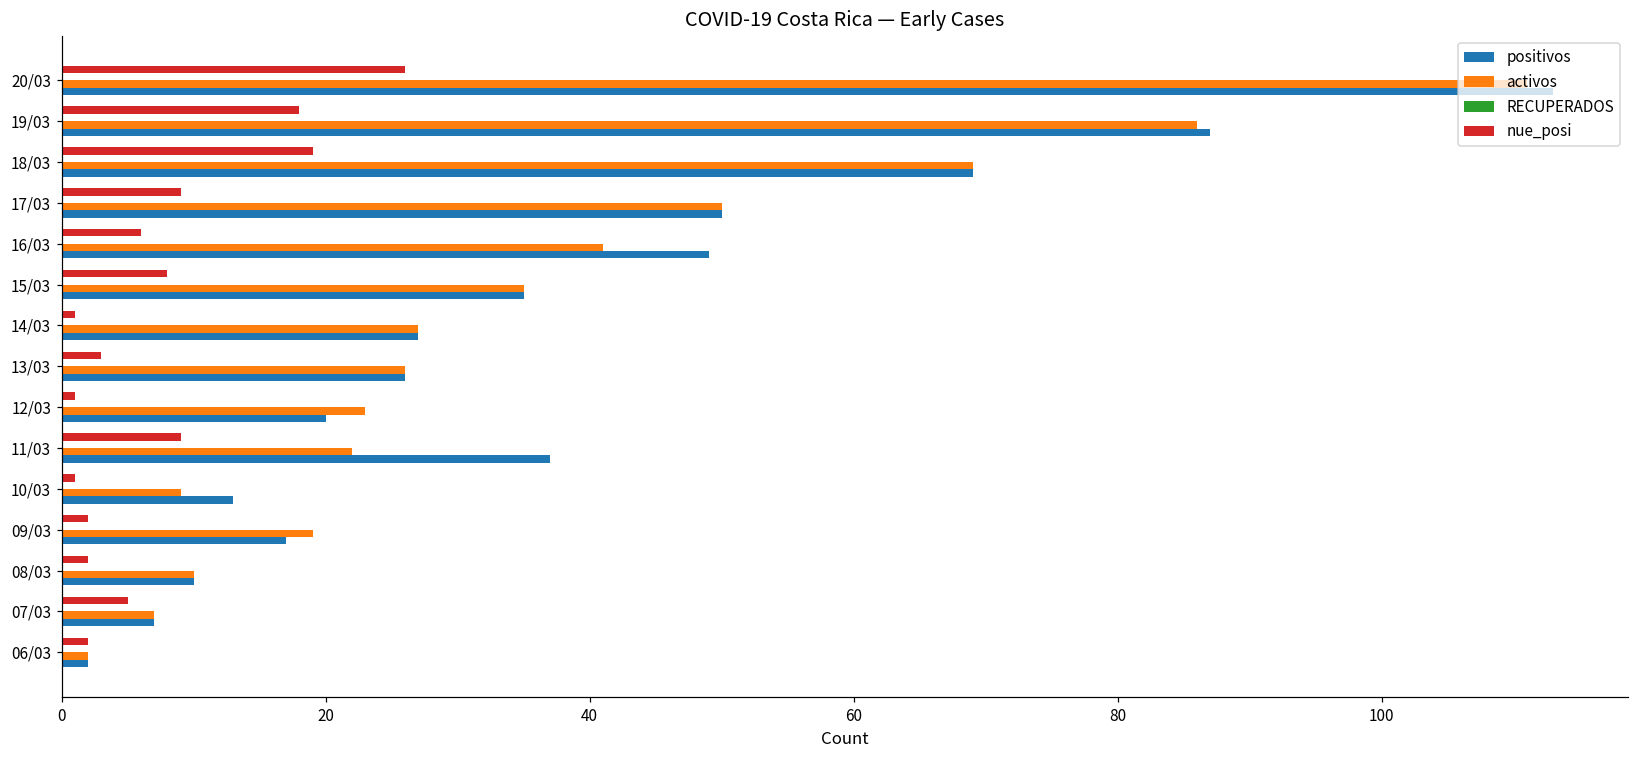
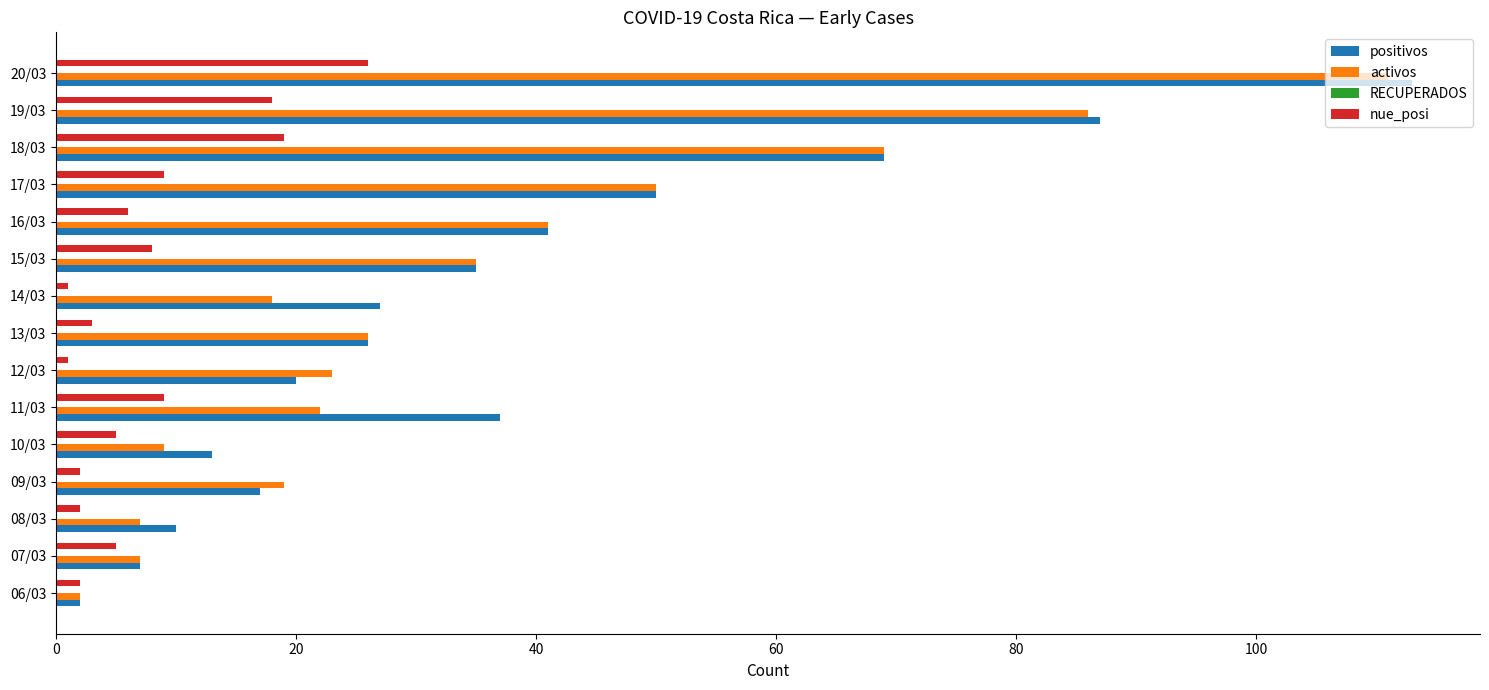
  {
    "positivos": {
      "19/03": 87,
      "18/03": 69,
      "17/03": 50,
-     "16/03": 49,
+     "16/03": 41,
      "15/03": 35,
      "14/03": 27,
      "13/03": 26,
      "12/03": 20,
      "11/03": 37,
      "10/03": 13,
      "09/03": 17,
      "08/03": 10,
      "07/03": 7,
      "06/03": 2
    },
    "activos": {
      "19/03": 86,
      "18/03": 69,
      "17/03": 50,
      "16/03": 41,
      "15/03": 35,
-     "14/03": 27,
+     "14/03": 18,
      "13/03": 26,
      "12/03": 23,
      "11/03": 22,
      "10/03": 9,
      "09/03": 19,
-     "08/03": 10,
+     "08/03": 7,
      "07/03": 7,
      "06/03": 2
    },
    "RECUPERADOS": {
      "20/03": 0,
      "19/03": 0,
      "18/03": 0,
      "17/03": 0,
      "16/03": 0,
      "15/03": 0,
      "14/03": 0,
      "13/03": 0,
      "12/03": 0,
      "11/03": 0,
      "10/03": 0,
      "09/03": 0,
      "08/03": 0,
      "07/03": 0,
      "06/03": 0
    },
    "nue_posi": {
      "20/03": 26,
      "19/03": 18,
      "18/03": 19,
      "17/03": 9,
      "16/03": 6,
      "15/03": 8,
      "14/03": 1,
      "13/03": 3,
      "12/03": 1,
      "11/03": 9,
-     "10/03": 1,
+     "10/03": 5,
      "09/03": 2,
      "08/03": 2,
      "07/03": 5,
      "06/03": 2
    }
  }
